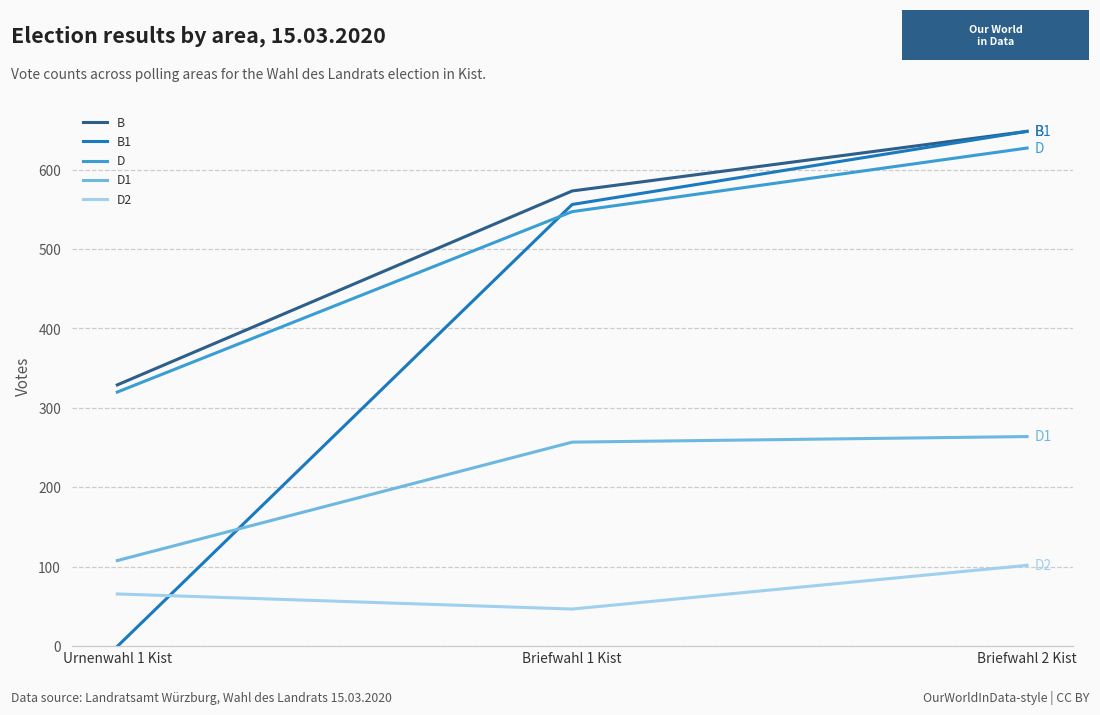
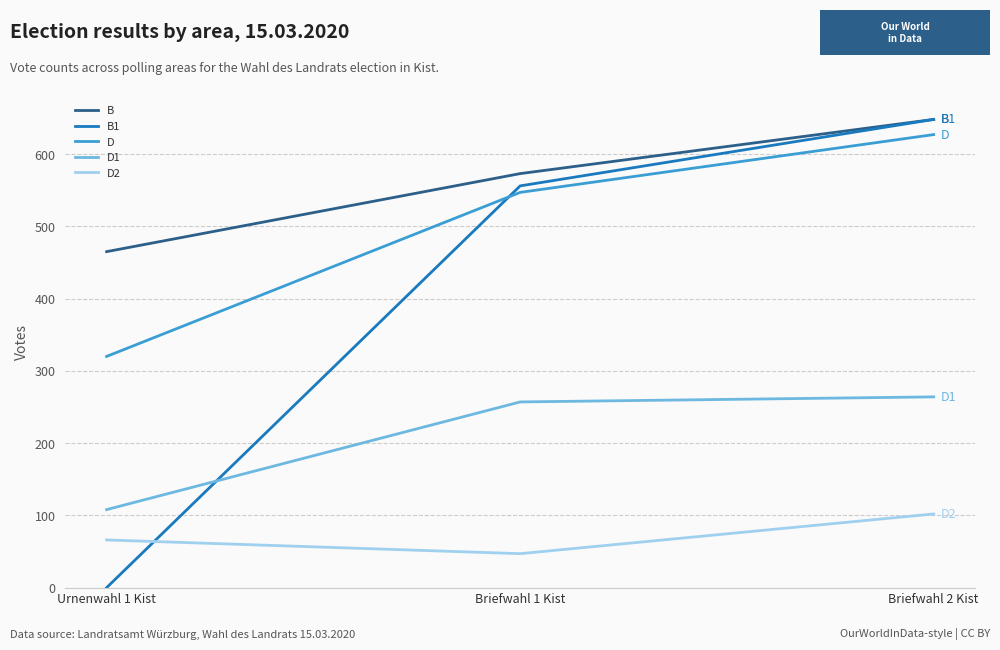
  {
    "B": {
-     "Urnenwahl 1 Kist": 330,
+     "Urnenwahl 1 Kist": 470,
      "Briefwahl 1 Kist": 570
    }
  }
